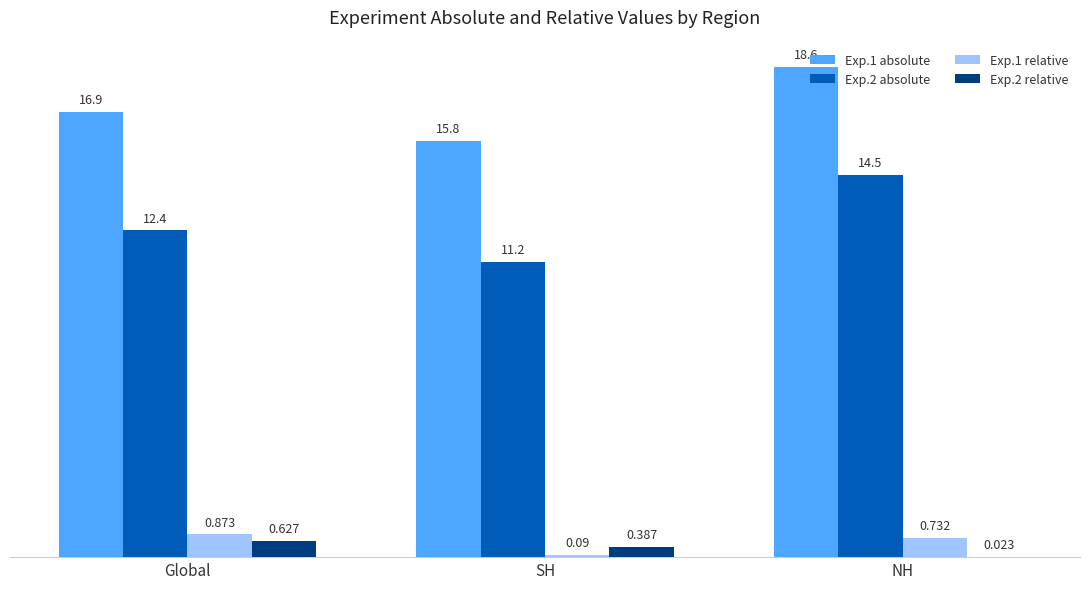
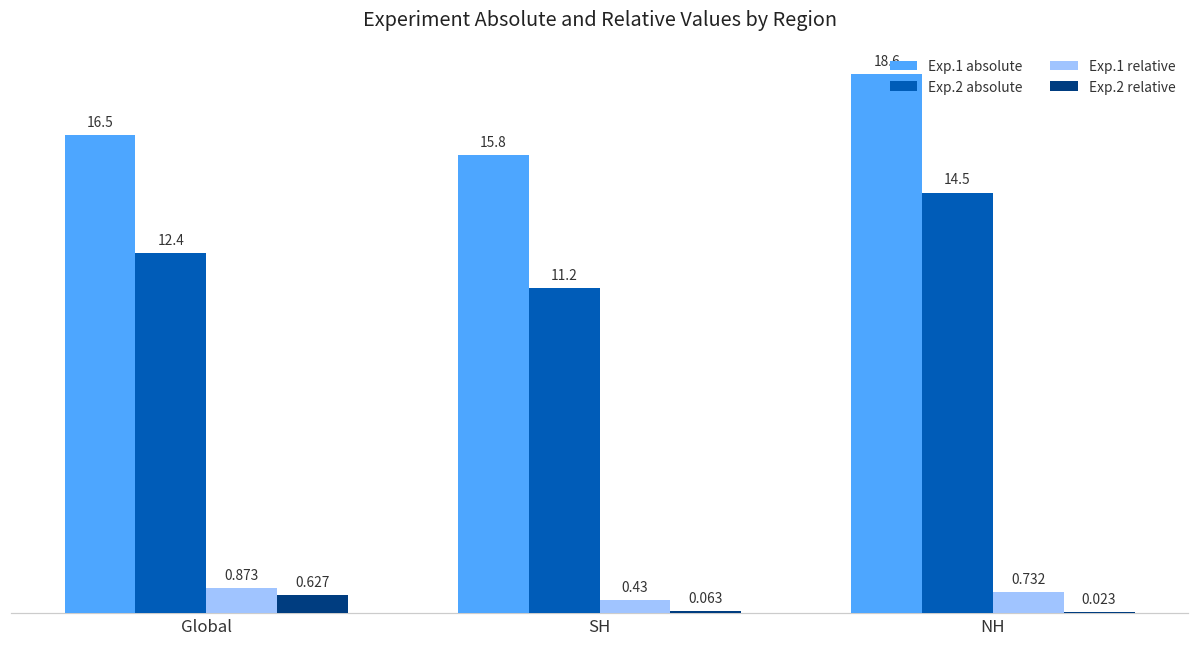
  {
    "Exp.1 absolute": {
-     "Global": 16.9,
+     "Global": 16.5,
      "SH": 15.8,
      "NH": 18.6
    },
    "Exp.2 absolute": {
      "Global": 12.4,
      "SH": 11.2,
      "NH": 14.5
    },
    "Exp.1 relative": {
      "Global": 0.873,
-     "SH": 0.09,
+     "SH": 0.43,
      "NH": 0.732
    },
    "Exp.2 relative": {
      "Global": 0.627,
-     "SH": 0.387,
+     "SH": 0.063,
      "NH": 0.023
    }
  }
